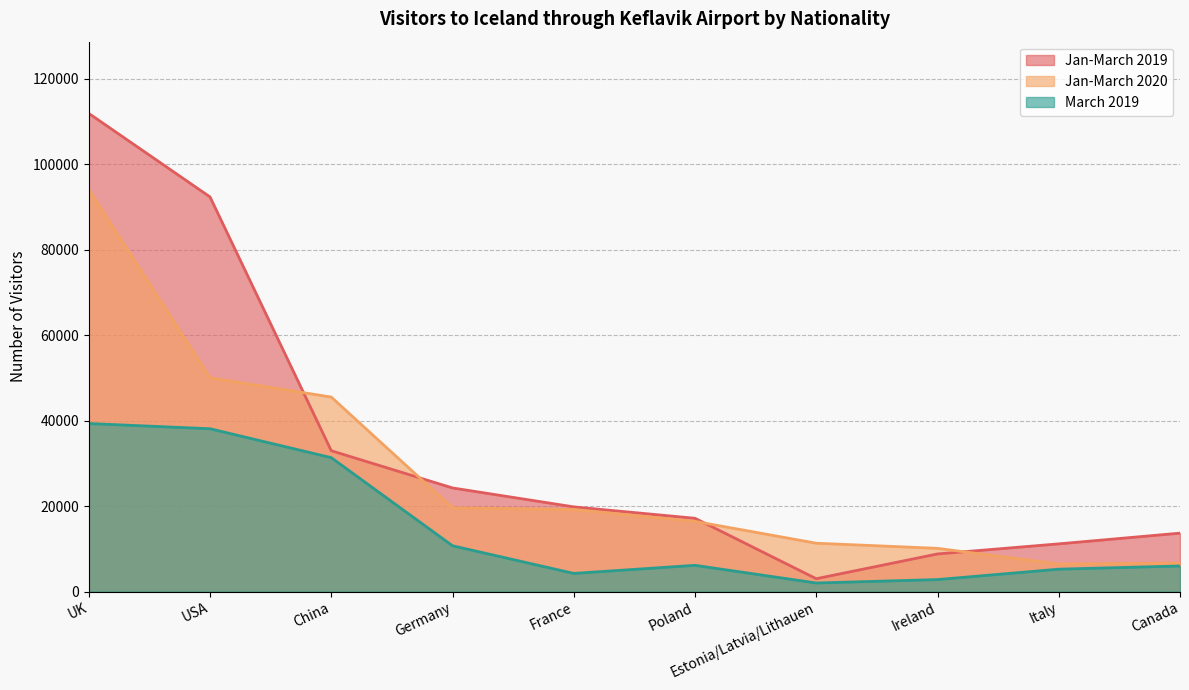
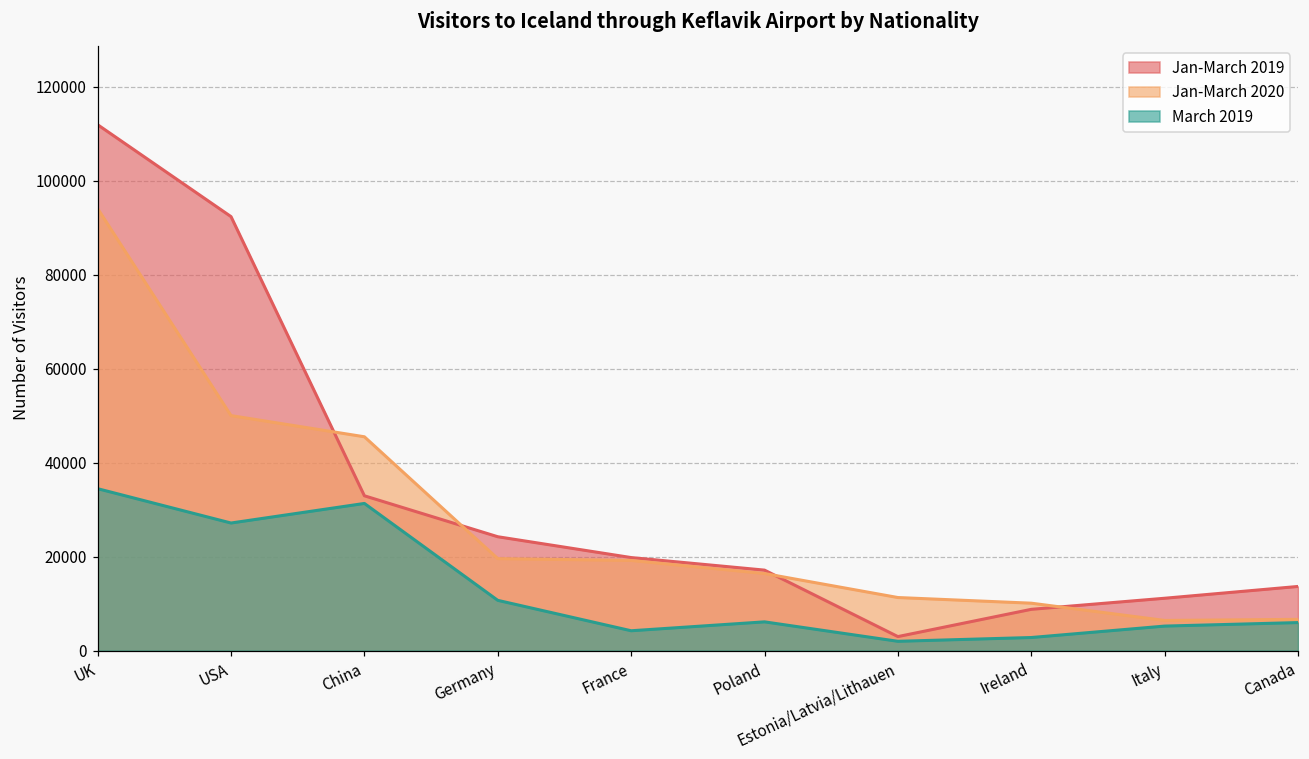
  {
    "Jan-March 2019": {
      "UK": 112000,
      "USA": 92000,
      "China": 33000,
      "Germany": 24000,
      "France": 20000,
      "Poland": 17000,
      "Estonia/Latvia/Lithauen": 3000,
      "Ireland": 9000,
      "Italy": 11000,
      "Canada": 14000
    },
    "Jan-March 2020": {
      "UK": 94000,
      "USA": 50000,
      "China": 46000,
      "Germany": 20000,
      "France": 19000,
      "Poland": 16000,
      "Estonia/Latvia/Lithauen": 11000,
      "Ireland": 10000,
      "Italy": 6000,
      "Canada": 7000
    },
    "March 2019": {
-     "UK": 39000,
-     "USA": 38000,
+     "UK": 34000,
+     "USA": 27000,
      "China": 31000,
      "Germany": 11000,
      "France": 4000,
      "Poland": 6000,
      "Estonia/Latvia/Lithauen": 2000,
      "Ireland": 3000,
      "Italy": 5000,
      "Canada": 6000
    }
  }
